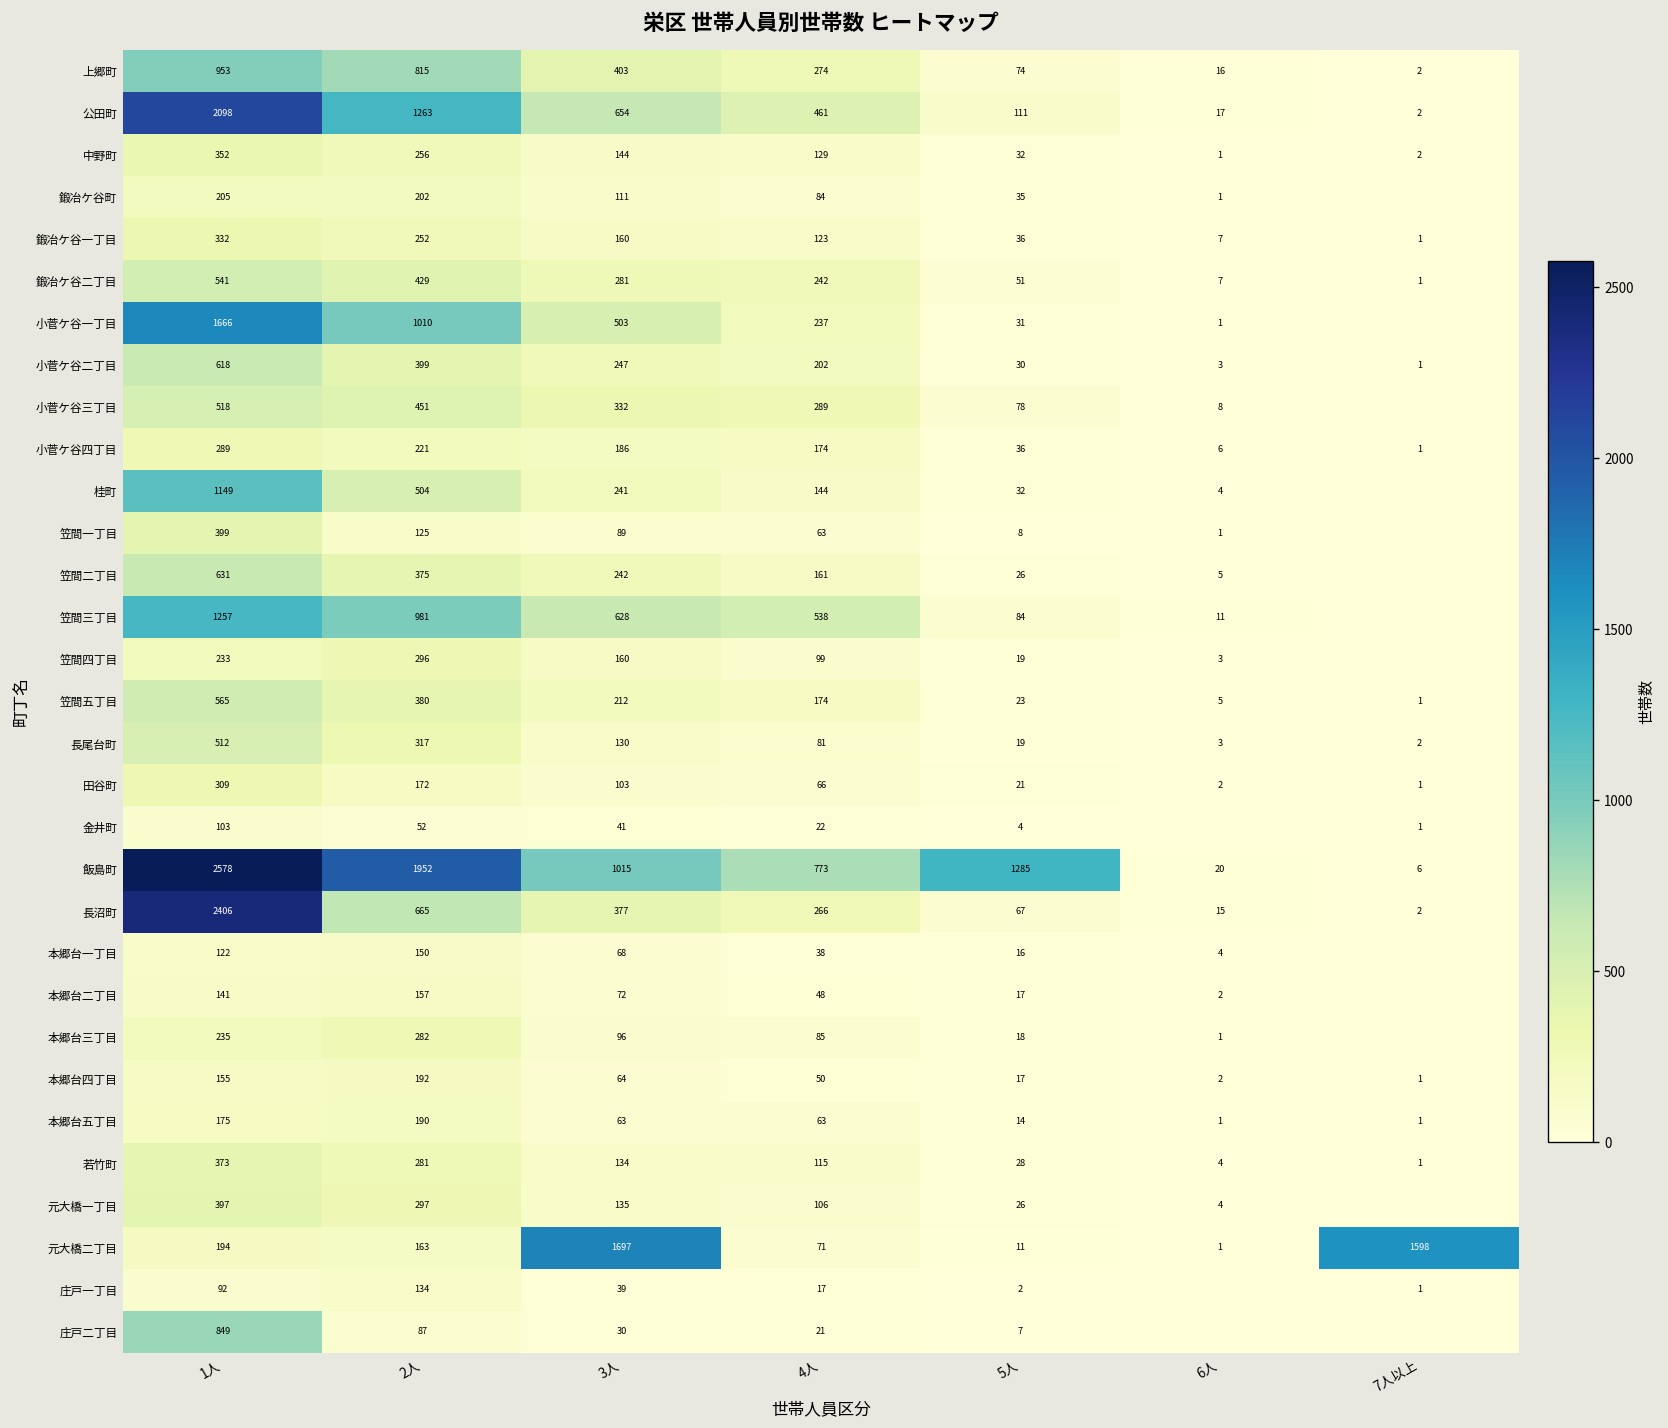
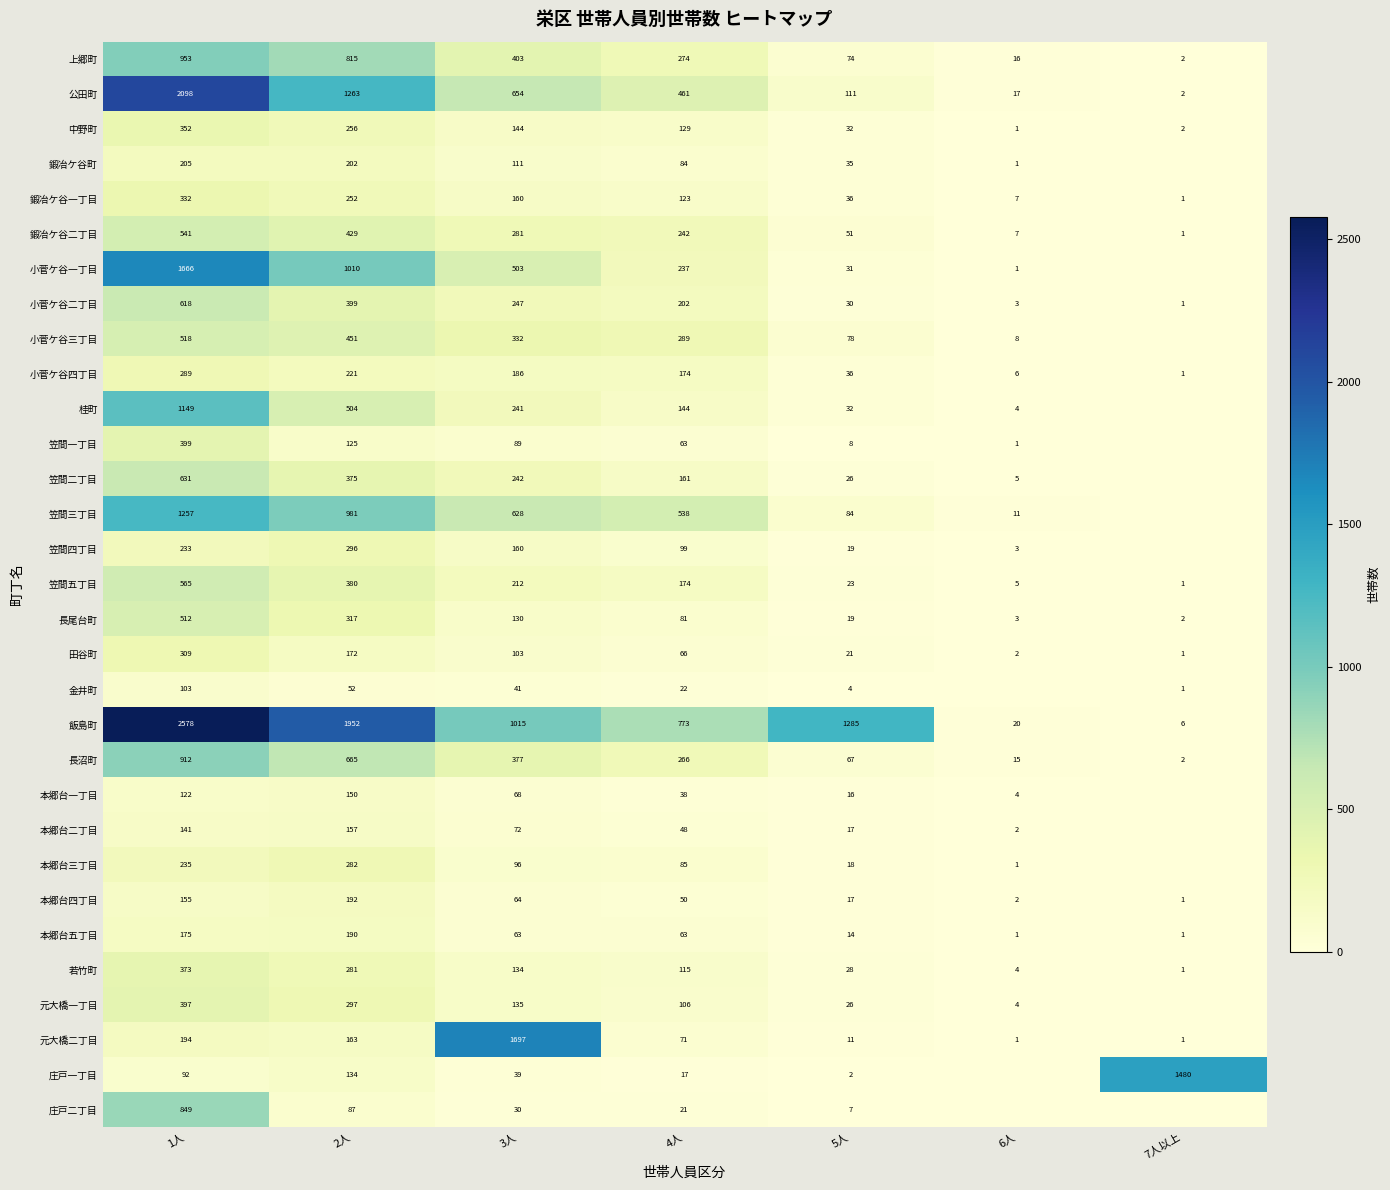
  {
    "長沼町": {
-     "1人": 2406,
+     "1人": 912,
      "2人": 665,
      "3人": 377,
      "4人": 266,
      "5人": 67,
      "6人": 15,
      "7人以上": 2
    },
    "元大橋二丁目": {
      "1人": 194,
      "2人": 163,
      "3人": 1697,
      "4人": 71,
      "5人": 11,
      "6人": 1,
-     "7人以上": 1598
+     "7人以上": 1
    },
    "庄戸一丁目": {
      "1人": 92,
      "2人": 134,
      "3人": 39,
      "4人": 17,
      "5人": 2,
-     "7人以上": 1
+     "7人以上": 1480
    }
  }
